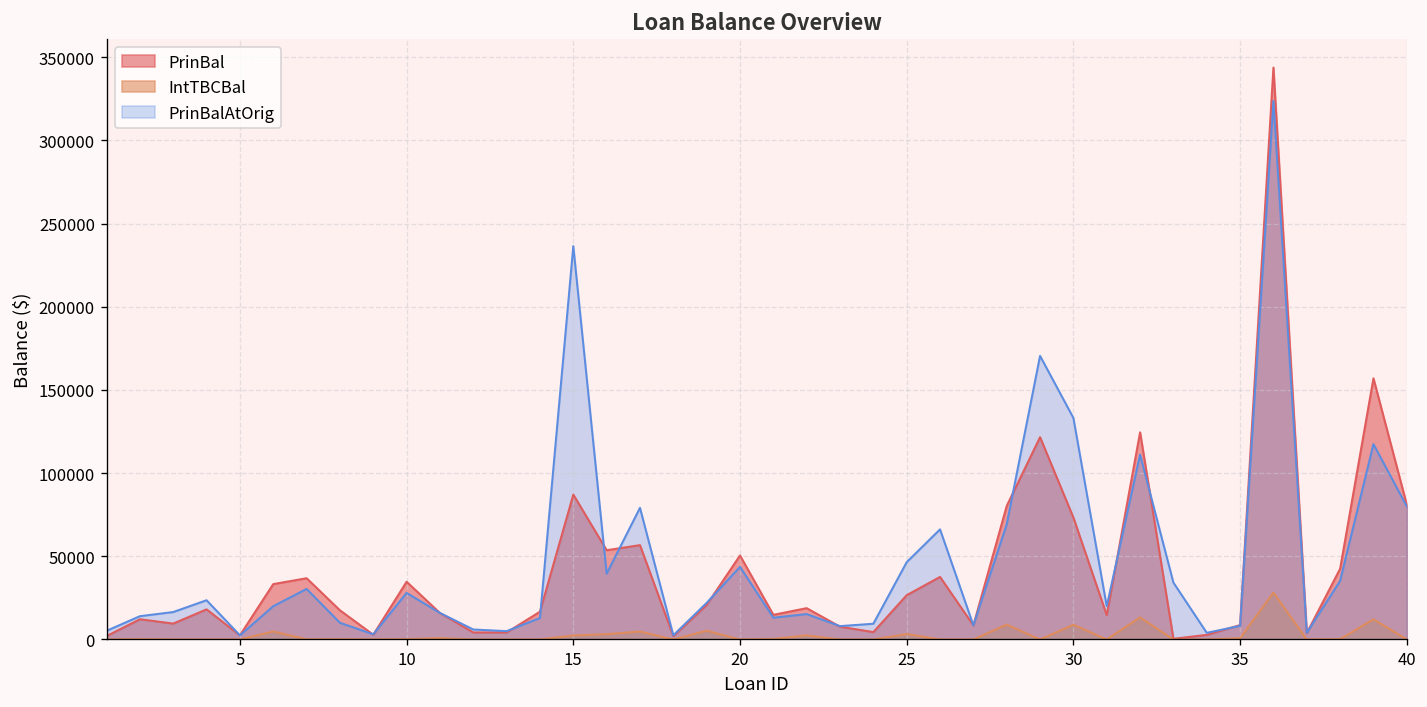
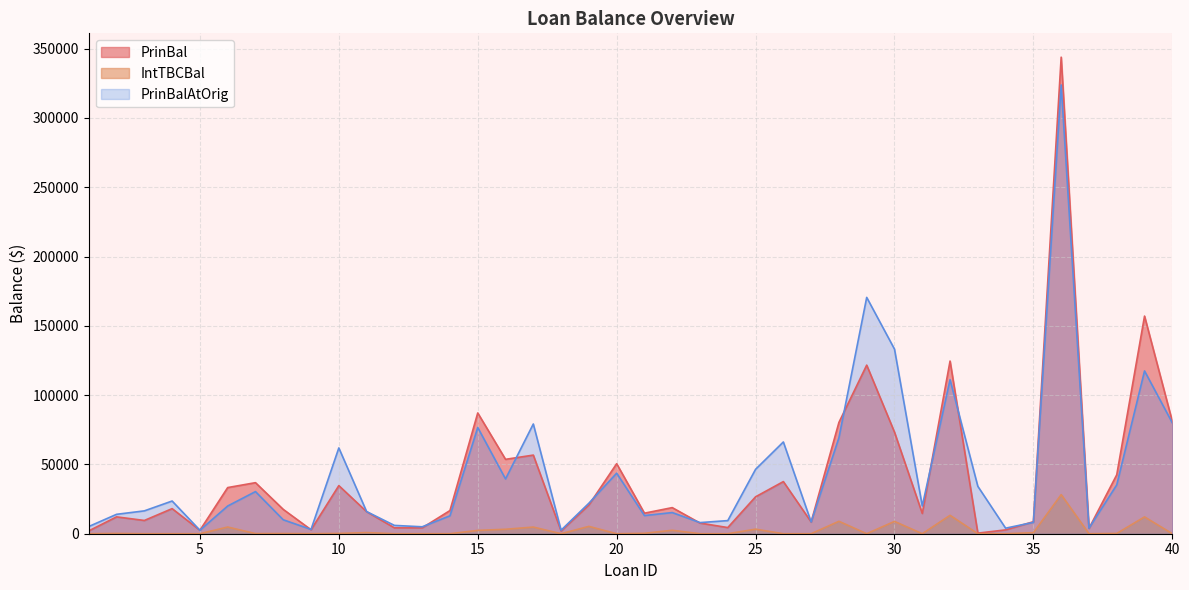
  {
    "PrinBalAtOrig": {
-     "10": 28000,
-     "15": 236000,
+     "10": 62000,
+     "15": 77000,
      "20": 44000,
      "25": 46000,
      "30": 133000
    }
  }
